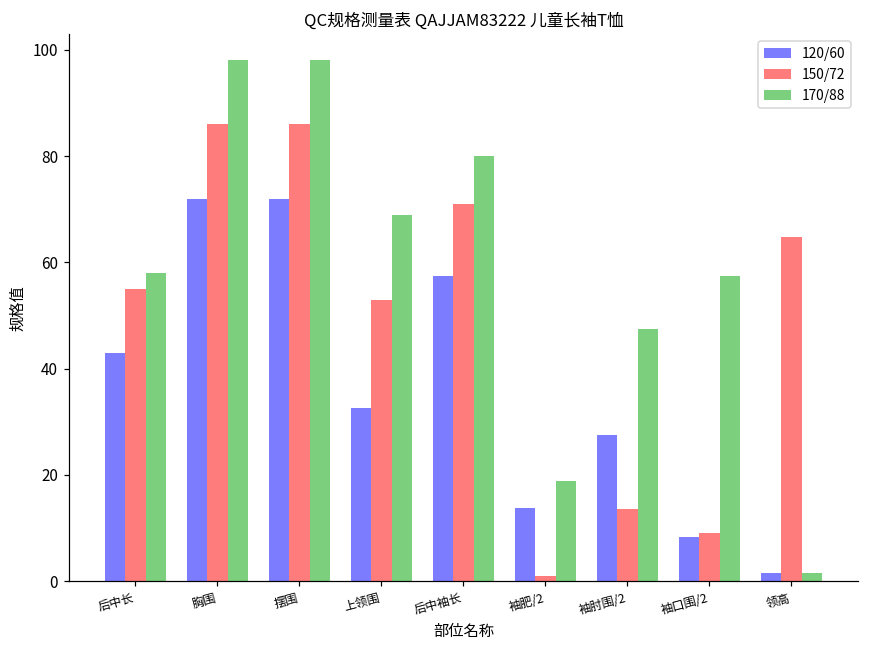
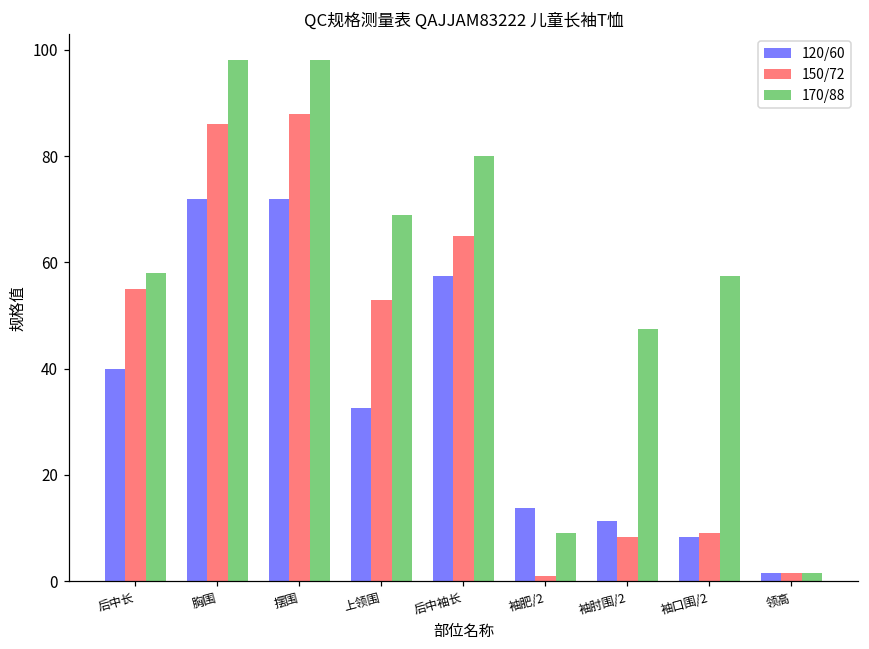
  {
    "120/60": {
-     "后中长": 43,
+     "后中长": 40,
      "胸围": 72,
      "摆围": 72,
      "上领围": 33,
      "后中袖长": 58,
      "袖肥/2": 14,
-     "袖肘围/2": 27,
+     "袖肘围/2": 11,
      "袖口围/2": 8,
      "领高": 2
    },
    "150/72": {
      "后中长": 55,
      "胸围": 86,
-     "摆围": 86,
+     "摆围": 88,
      "上领围": 53,
-     "后中袖长": 71,
+     "后中袖长": 65,
      "袖肥/2": 1,
-     "袖肘围/2": 14,
+     "袖肘围/2": 8,
      "袖口围/2": 9,
-     "领高": 65
+     "领高": 2
    },
    "170/88": {
      "后中长": 58,
      "胸围": 98,
      "摆围": 98,
      "上领围": 69,
      "后中袖长": 80,
-     "袖肥/2": 19,
+     "袖肥/2": 9,
      "袖肘围/2": 48,
      "袖口围/2": 57,
      "领高": 2
    }
  }
